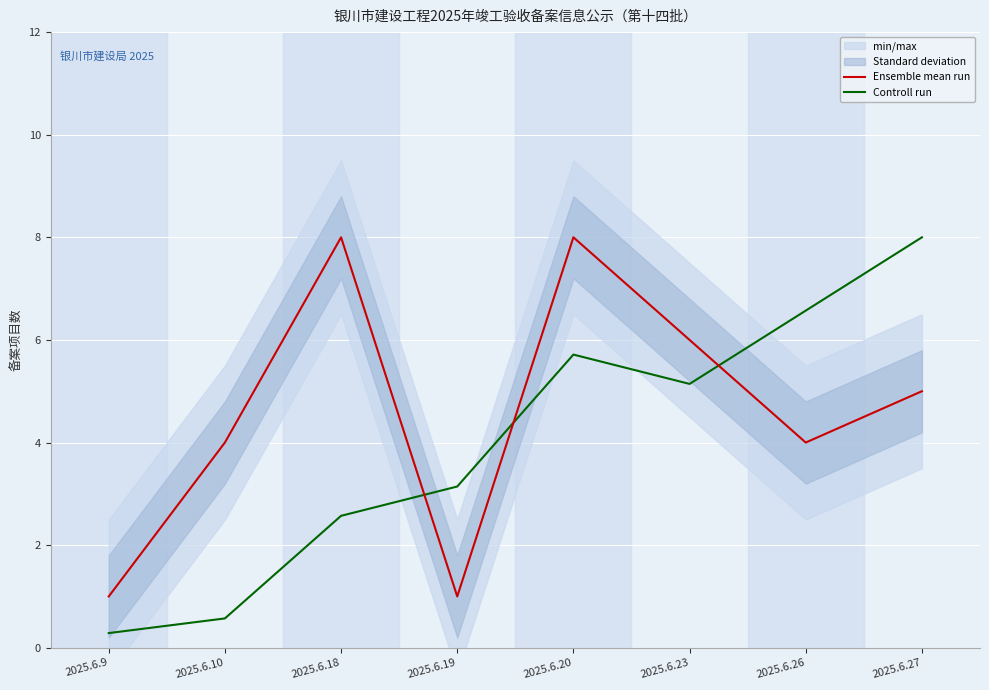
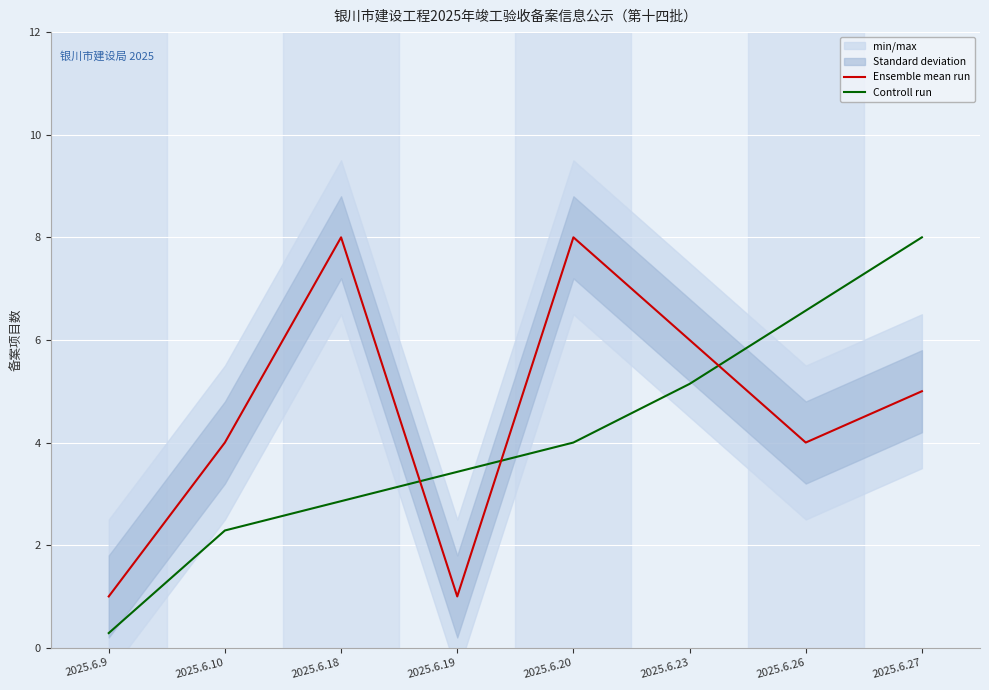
  {
    "Ensemble mean run": {
      "2025.6.9": 1.0,
      "2025.6.10": 4.0,
      "2025.6.18": 8.0,
      "2025.6.19": 1.0,
      "2025.6.20": 8.0,
      "2025.6.23": 6.0,
      "2025.6.26": 4.0,
      "2025.6.27": 5.0
    },
    "Controll run": {
      "2025.6.9": 0.3,
-     "2025.6.10": 0.6,
-     "2025.6.18": 2.6,
-     "2025.6.19": 3.1,
-     "2025.6.20": 5.7,
+     "2025.6.10": 2.3,
+     "2025.6.18": 2.9,
+     "2025.6.19": 3.4,
+     "2025.6.20": 4.0,
      "2025.6.23": 5.1,
      "2025.6.26": 6.6,
      "2025.6.27": 8.0
    }
  }
